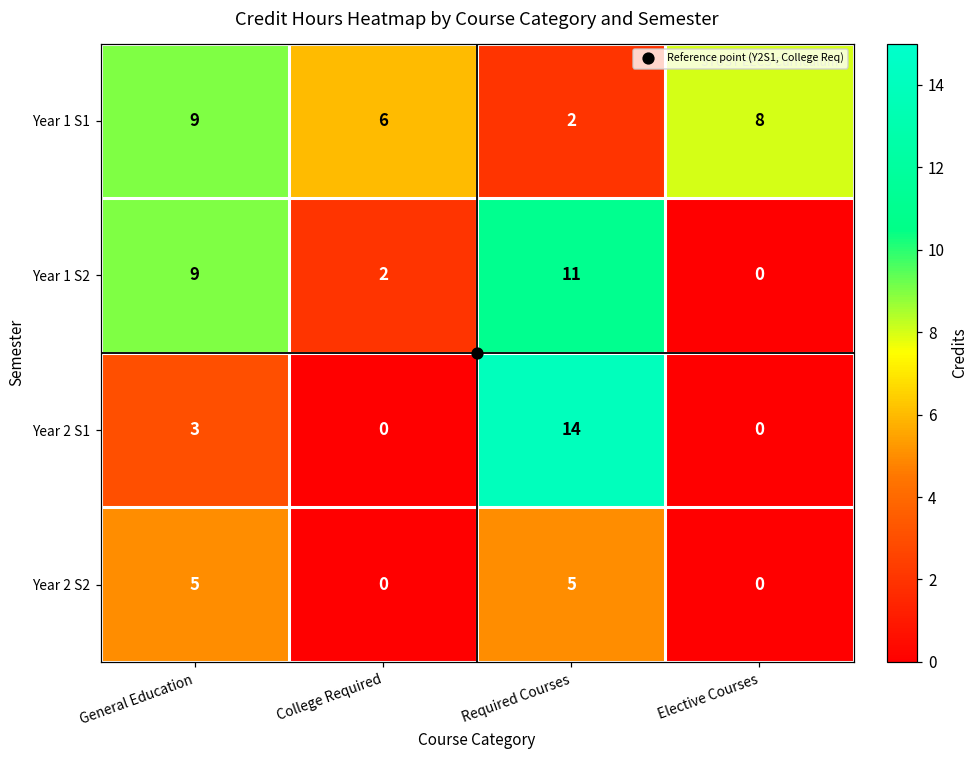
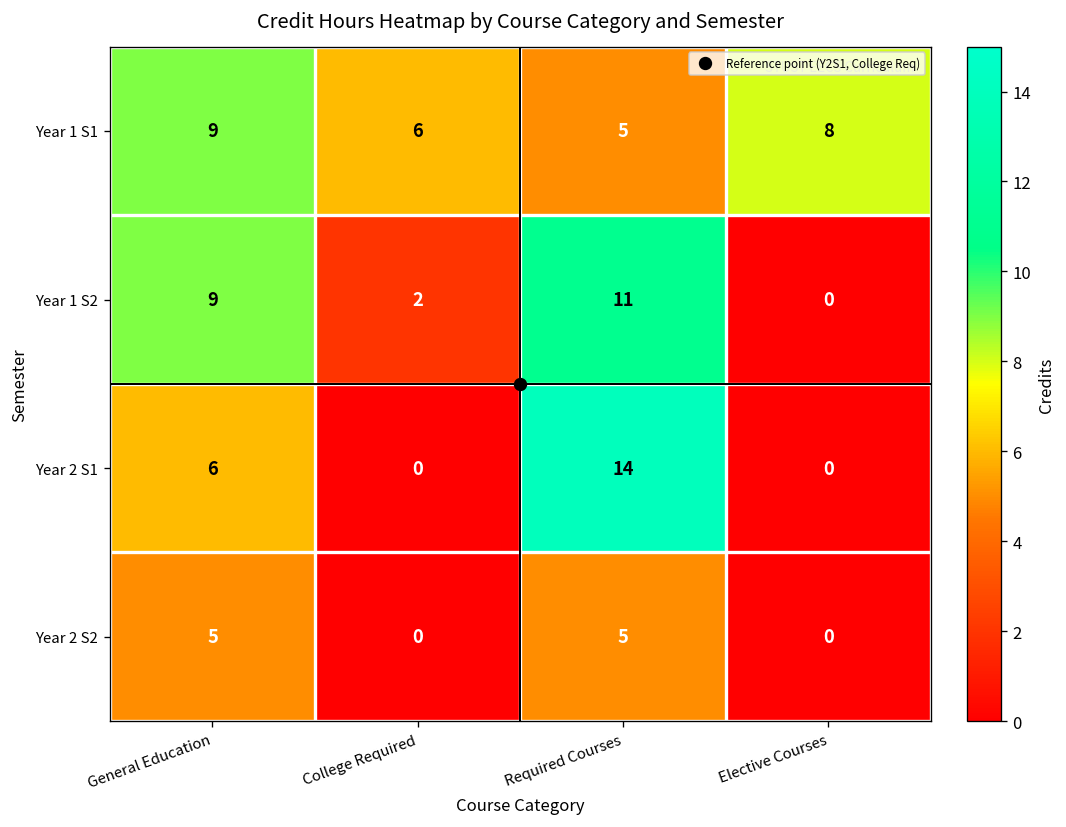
  {
    "Year 1 S1": {
      "General Education": 9,
      "College Required": 6,
-     "Required Courses": 2,
+     "Required Courses": 5,
      "Elective Courses": 8
    },
    "Year 1 S2": {
      "General Education": 9,
      "College Required": 2,
      "Required Courses": 11,
      "Elective Courses": 0
    },
    "Year 2 S1": {
-     "General Education": 3,
+     "General Education": 6,
      "College Required": 0,
      "Required Courses": 14,
      "Elective Courses": 0
    },
    "Year 2 S2": {
      "General Education": 5,
      "College Required": 0,
      "Required Courses": 5,
      "Elective Courses": 0
    }
  }
